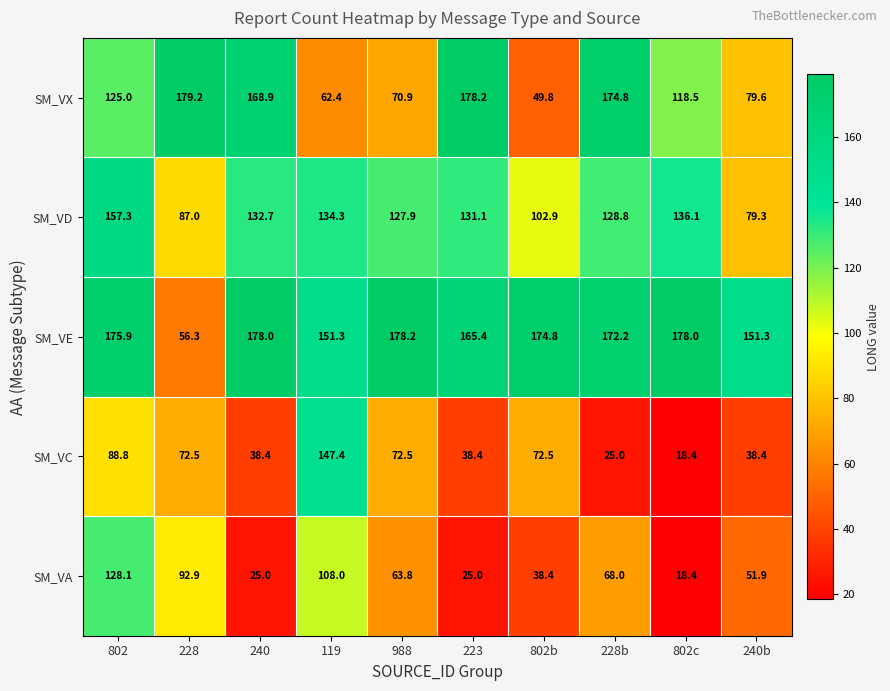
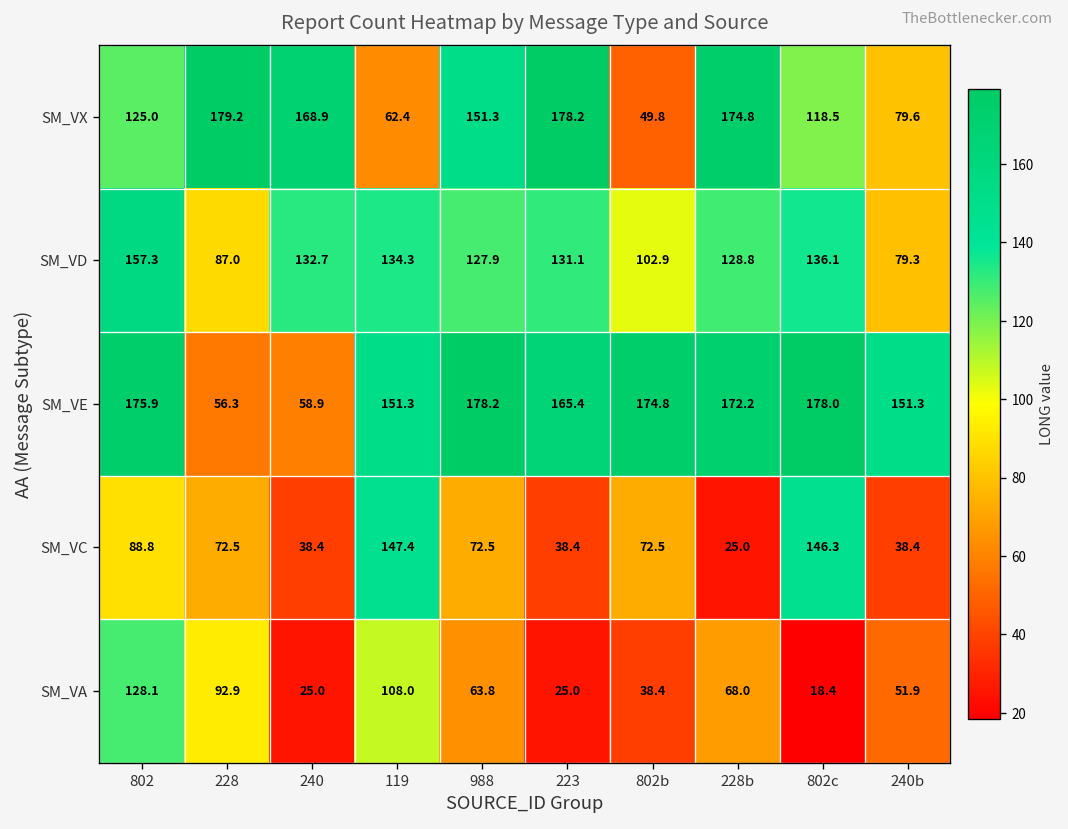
  {
    "SM_VX": {
      "802": 125.0,
      "228": 179.2,
      "240": 168.9,
      "119": 62.4,
-     "988": 70.9,
+     "988": 151.3,
      "223": 178.2,
      "802b": 49.8,
      "228b": 174.8,
      "802c": 118.5,
      "240b": 79.6
    },
    "SM_VD": {
      "802": 157.3,
      "228": 87.0,
      "240": 132.7,
      "119": 134.3,
      "988": 127.9,
      "223": 131.1,
      "802b": 102.9,
      "228b": 128.8,
      "802c": 136.1,
      "240b": 79.3
    },
    "SM_VE": {
      "802": 175.9,
      "228": 56.3,
-     "240": 178.0,
+     "240": 58.9,
      "119": 151.3,
      "988": 178.2,
      "223": 165.4,
      "802b": 174.8,
      "228b": 172.2,
      "802c": 178.0,
      "240b": 151.3
    },
    "SM_VC": {
      "802": 88.8,
      "228": 72.5,
      "240": 38.4,
      "119": 147.4,
      "988": 72.5,
      "223": 38.4,
      "802b": 72.5,
      "228b": 25.0,
-     "802c": 18.4,
+     "802c": 146.3,
      "240b": 38.4
    },
    "SM_VA": {
      "802": 128.1,
      "228": 92.9,
      "240": 25.0,
      "119": 108.0,
      "988": 63.8,
      "223": 25.0,
      "802b": 38.4,
      "228b": 68.0,
      "802c": 18.4,
      "240b": 51.9
    }
  }
